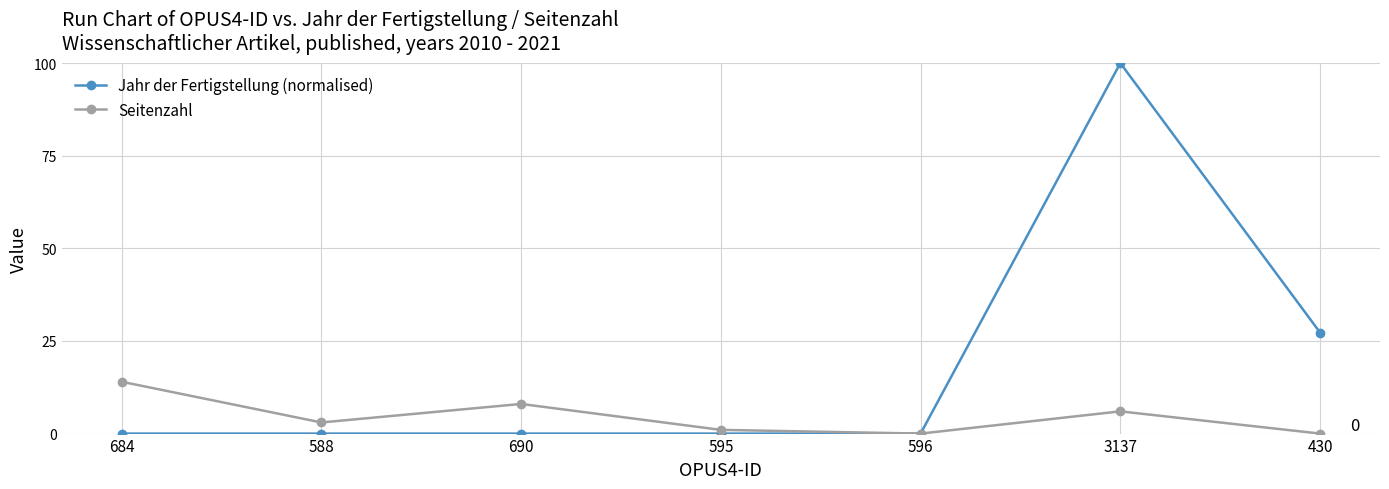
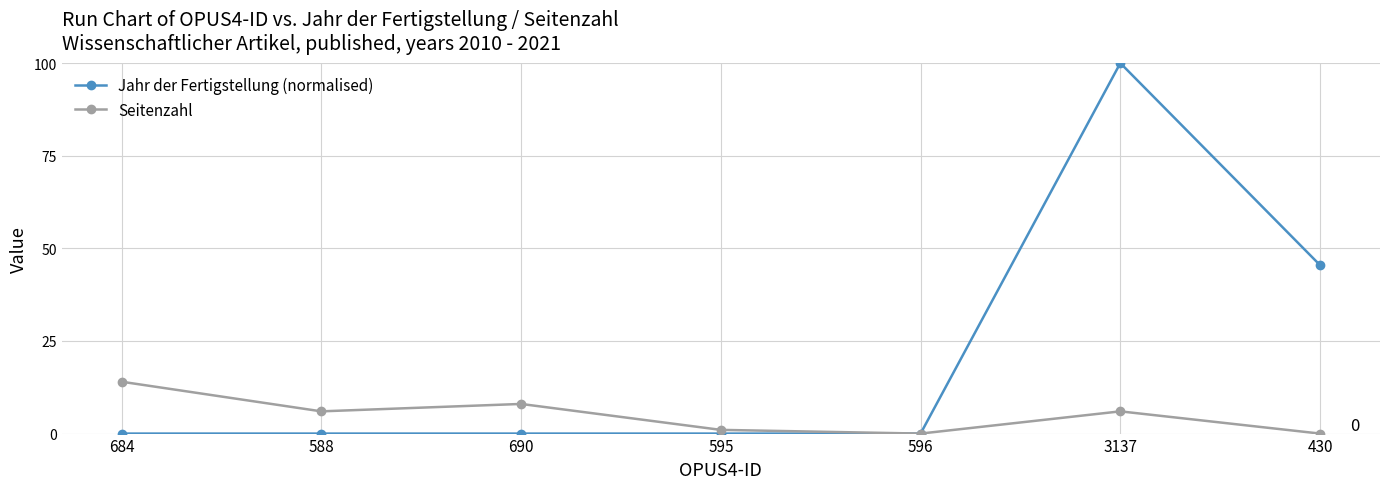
  {
    "Jahr der Fertigstellung (normalised)": {
      "684": 0,
      "588": 0,
      "690": 0,
      "595": 0,
      "3137": 100,
-     "430": 27
+     "430": 45
    },
    "Seitenzahl": {
      "684": 14,
-     "588": 3,
+     "588": 6,
      "690": 8,
      "595": 1,
      "3137": 6
    }
  }
